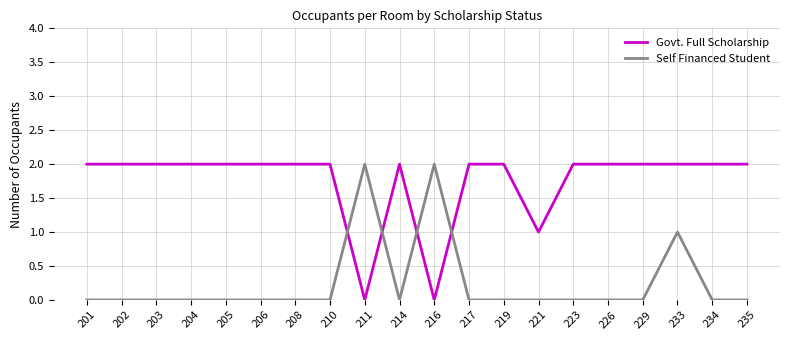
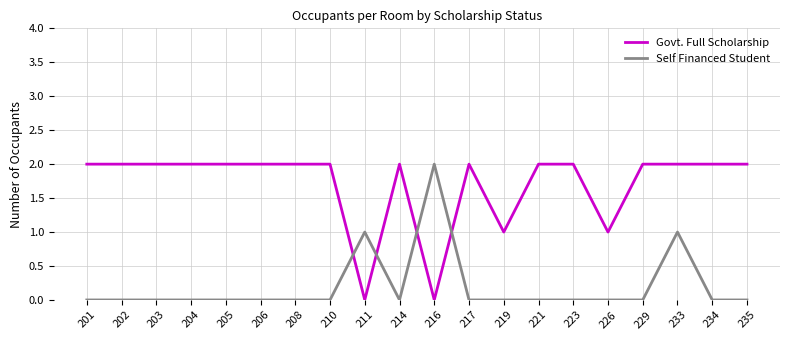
  {
    "Govt. Full Scholarship": {
      "201": 2,
      "202": 2,
      "203": 2,
      "204": 2,
      "205": 2,
      "206": 2,
      "208": 2,
      "210": 2,
      "211": 0,
      "214": 2,
      "216": 0,
      "217": 2,
-     "219": 2,
-     "221": 1,
+     "219": 1,
+     "221": 2,
      "223": 2,
-     "226": 2,
+     "226": 1,
      "229": 2,
      "233": 2,
      "234": 2,
      "235": 2
    },
    "Self Financed Student": {
      "201": 0,
      "202": 0,
      "203": 0,
      "204": 0,
      "205": 0,
      "206": 0,
      "208": 0,
      "210": 0,
-     "211": 2,
+     "211": 1,
      "214": 0,
      "216": 2,
      "217": 0,
      "219": 0,
      "221": 0,
      "223": 0,
      "226": 0,
      "229": 0,
      "233": 1,
      "234": 0,
      "235": 0
    }
  }
